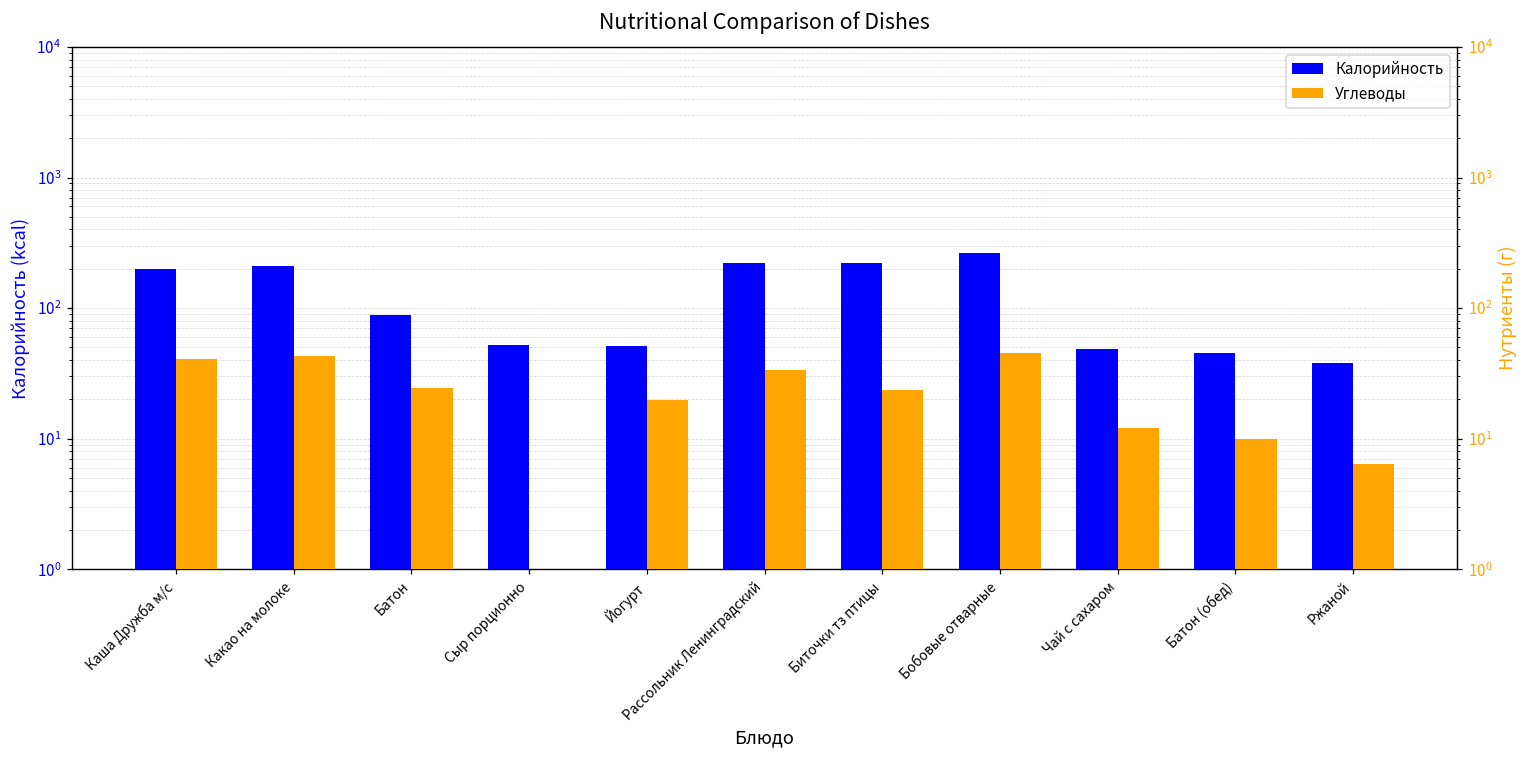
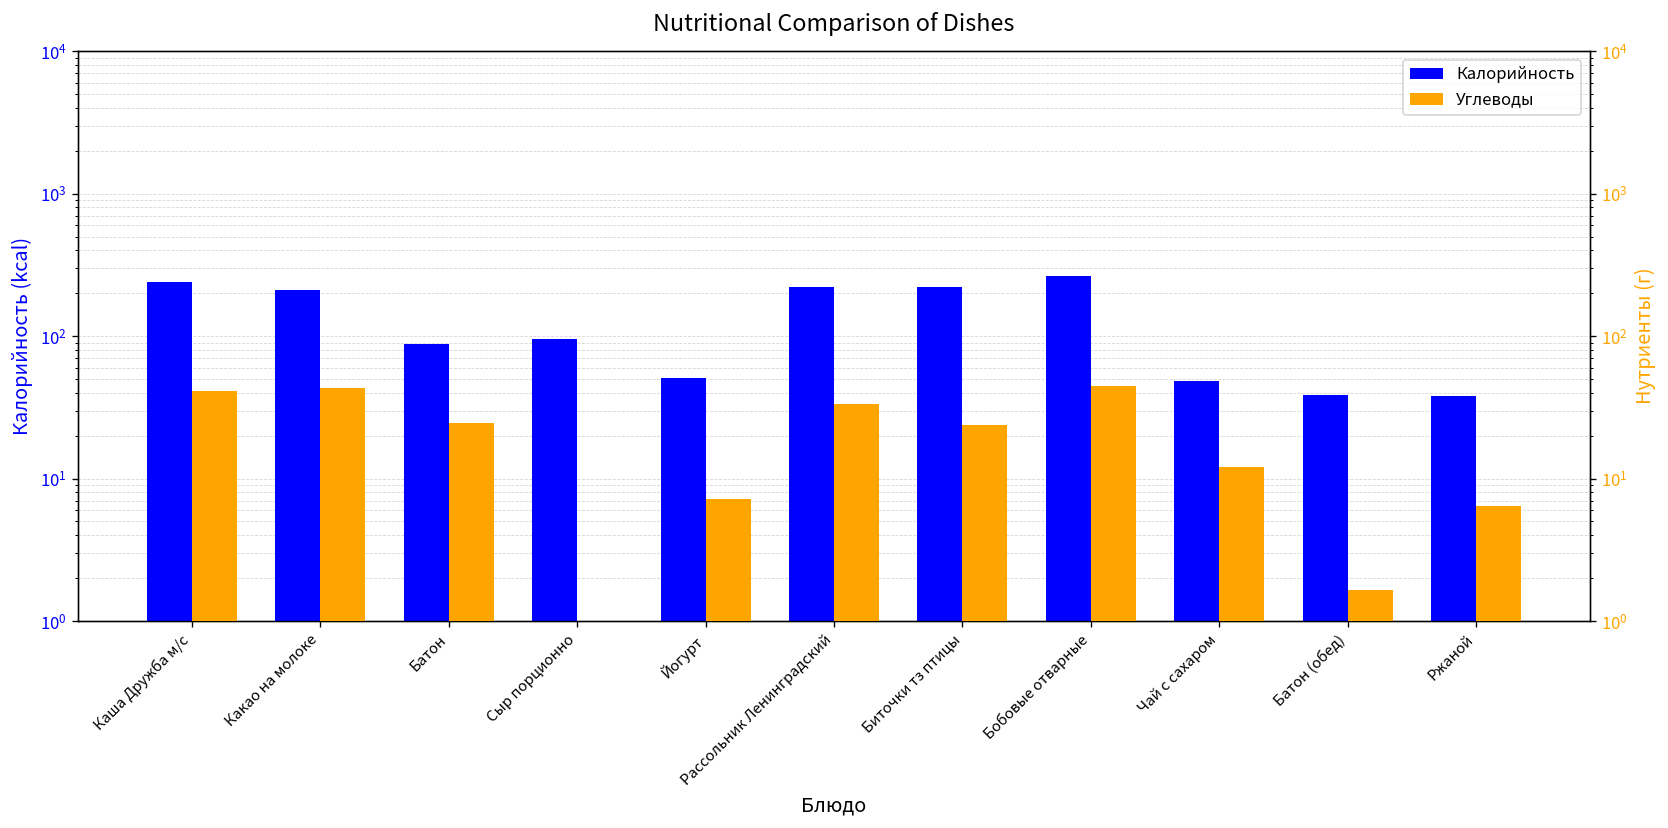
  {
    "Калорийность": {
-     "Каша Дружба м/с": 200,
+     "Каша Дружба м/с": 240,
      "Какао на молоке": 210,
      "Батон": 90,
-     "Сыр порционно": 50,
+     "Сыр порционно": 100,
      "Йогурт": 51,
      "Рассольник Ленинградский": 220,
      "Биточки тз птицы": 220,
      "Бобовые отварные": 260,
      "Чай с сахаром": 49,
-     "Батон (обед)": 45,
+     "Батон (обед)": 39,
      "Ржаной": 38
    },
    "Углеводы": {
      "Каша Дружба м/с": 41,
      "Какао на молоке": 43,
      "Батон": 25,
-     "Йогурт": 20,
+     "Йогурт": 7,
      "Рассольник Ленинградский": 34,
      "Биточки тз птицы": 24,
      "Бобовые отварные": 45,
      "Чай с сахаром": 12,
-     "Батон (обед)": 10,
+     "Батон (обед)": 1.6,
      "Ржаной": 6
    }
  }
